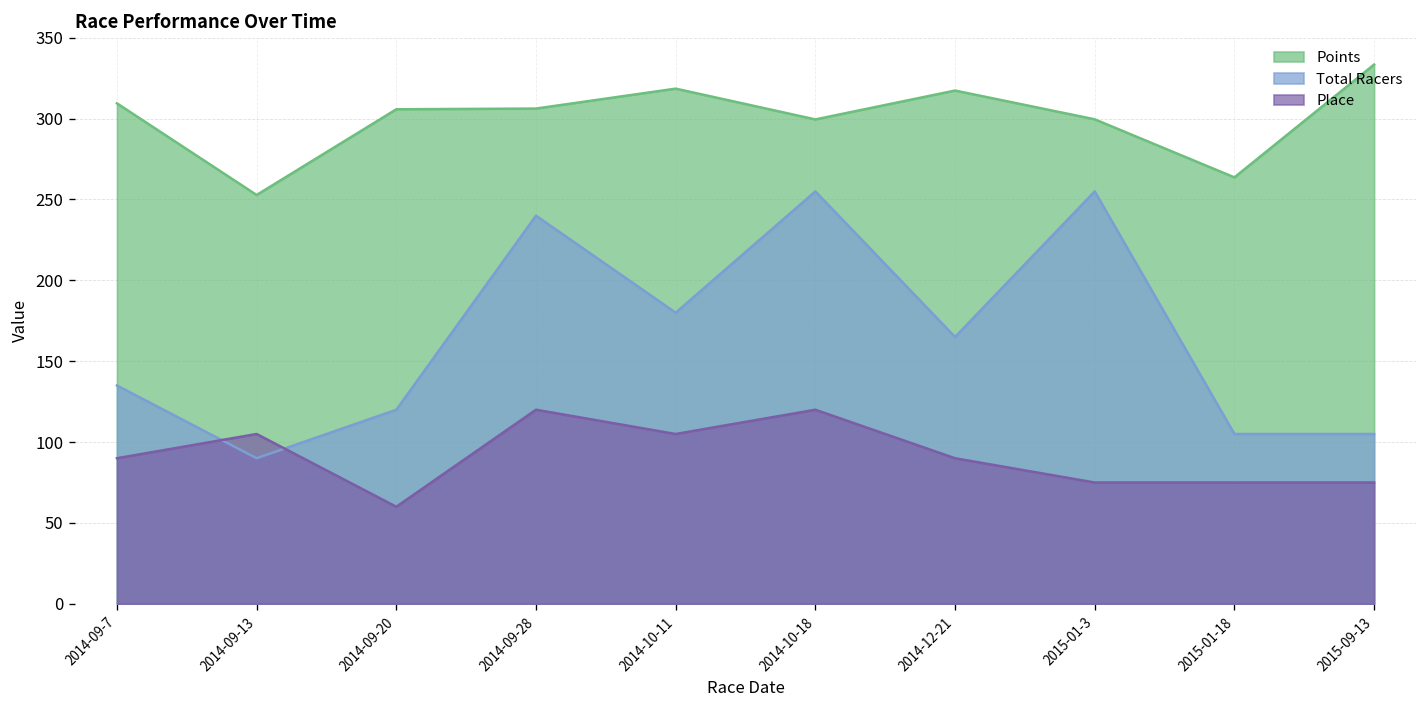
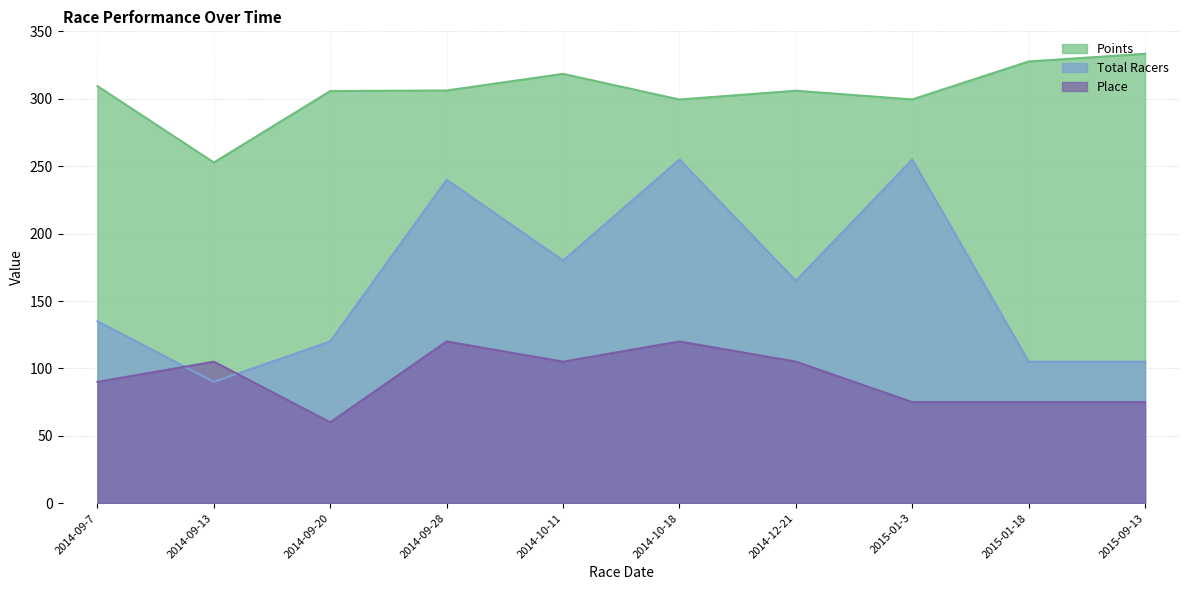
  {
    "Points": {
      "2014-09-7": 309,
      "2014-09-13": 253,
      "2014-09-20": 306,
      "2014-09-28": 306,
      "2014-10-11": 319,
      "2014-10-18": 300,
-     "2014-12-21": 317,
+     "2014-12-21": 306,
      "2015-01-3": 300,
-     "2015-01-18": 264,
+     "2015-01-18": 328,
      "2015-09-13": 333
    },
    "Total Racers": {
      "2014-09-7": 135,
      "2014-09-13": 90,
      "2014-09-20": 120,
      "2014-09-28": 240,
      "2014-10-11": 180,
      "2014-10-18": 255,
      "2014-12-21": 165,
      "2015-01-3": 255,
      "2015-01-18": 105,
      "2015-09-13": 105
    },
    "Place": {
      "2014-09-7": 90,
      "2014-09-13": 105,
      "2014-09-20": 60,
      "2014-09-28": 120,
      "2014-10-11": 105,
      "2014-10-18": 120,
-     "2014-12-21": 90,
+     "2014-12-21": 105,
      "2015-01-3": 75,
      "2015-01-18": 75,
      "2015-09-13": 75
    }
  }
